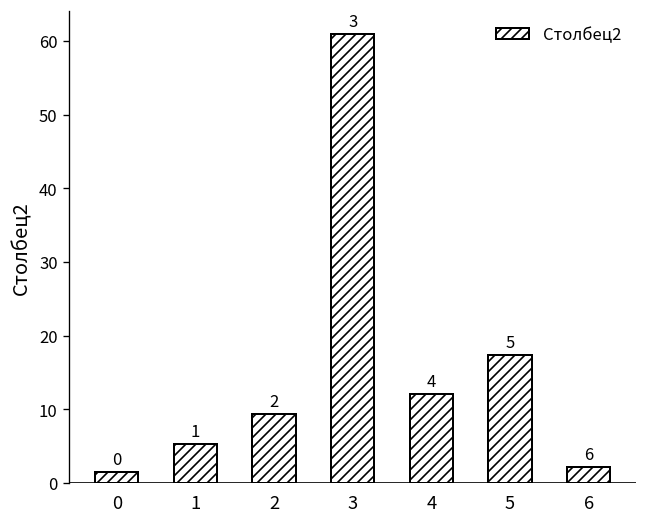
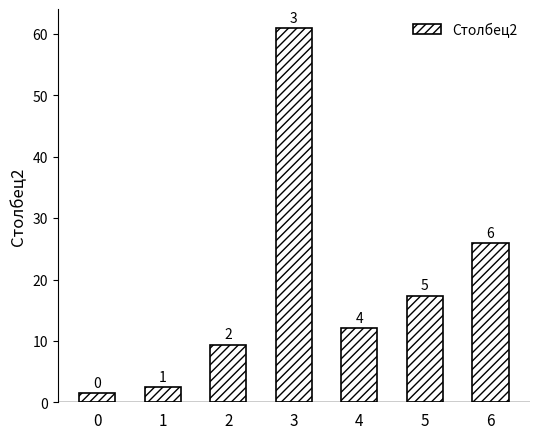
  {
-   "1": 5,
-   "6": 2
+   "1": 3,
+   "6": 26
  }
